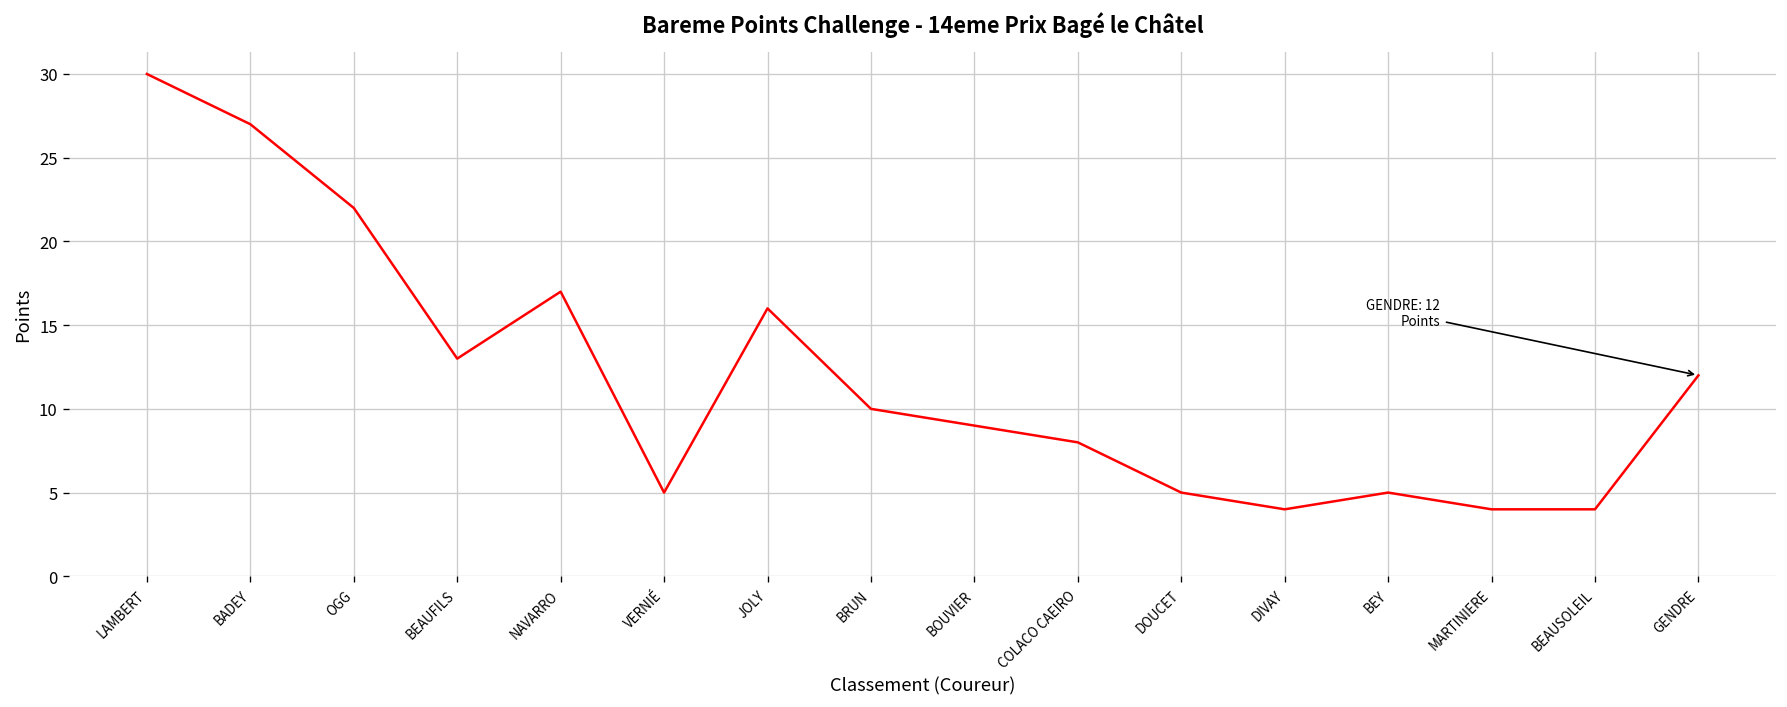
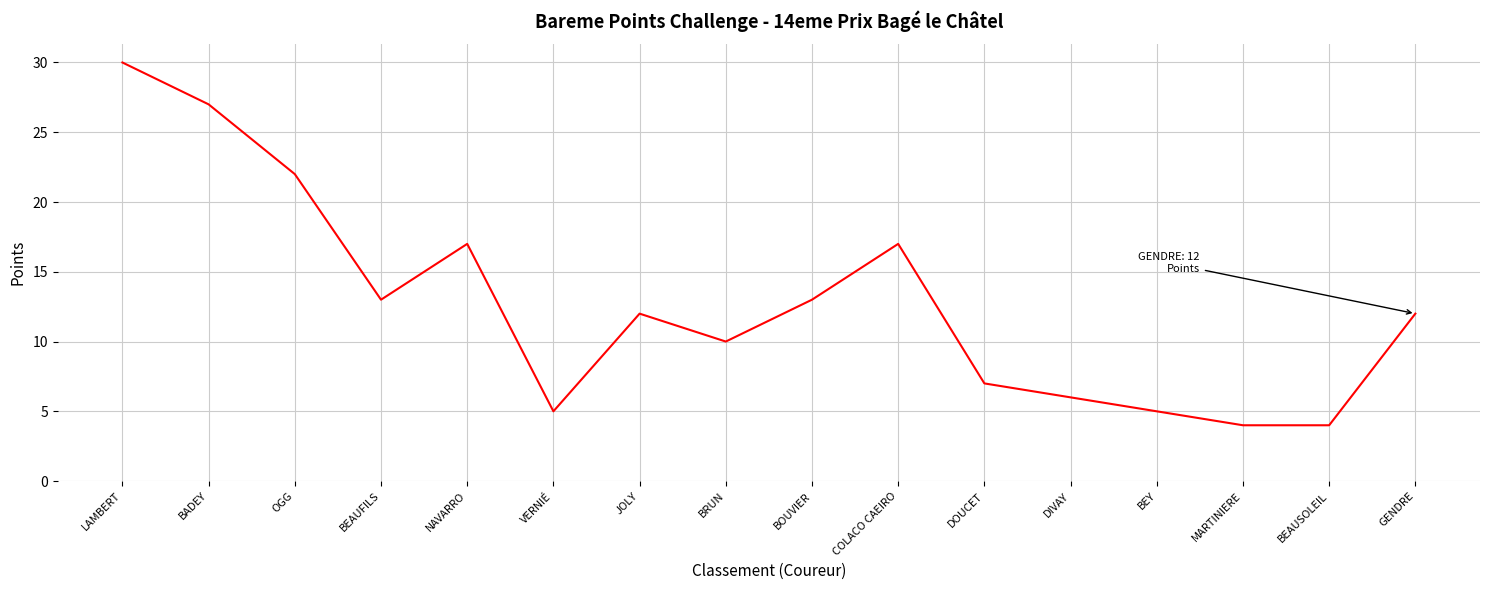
  {
    "LAMBERT": 30,
    "BADEY": 27,
    "OGG": 22,
    "BEAUFILS": 13,
    "NAVARRO": 17,
    "VERNIÉ": 5,
-   "JOLY": 16,
+   "JOLY": 12,
    "BRUN": 10,
-   "BOUVIER": 9,
-   "COLACO CAEIRO": 8,
-   "DOUCET": 5,
-   "DIVAY": 4,
+   "BOUVIER": 13,
+   "COLACO CAEIRO": 17,
+   "DOUCET": 7,
+   "DIVAY": 6,
    "BEY": 5,
    "MARTINIERE": 4,
    "BEAUSOLEIL": 4
  }
